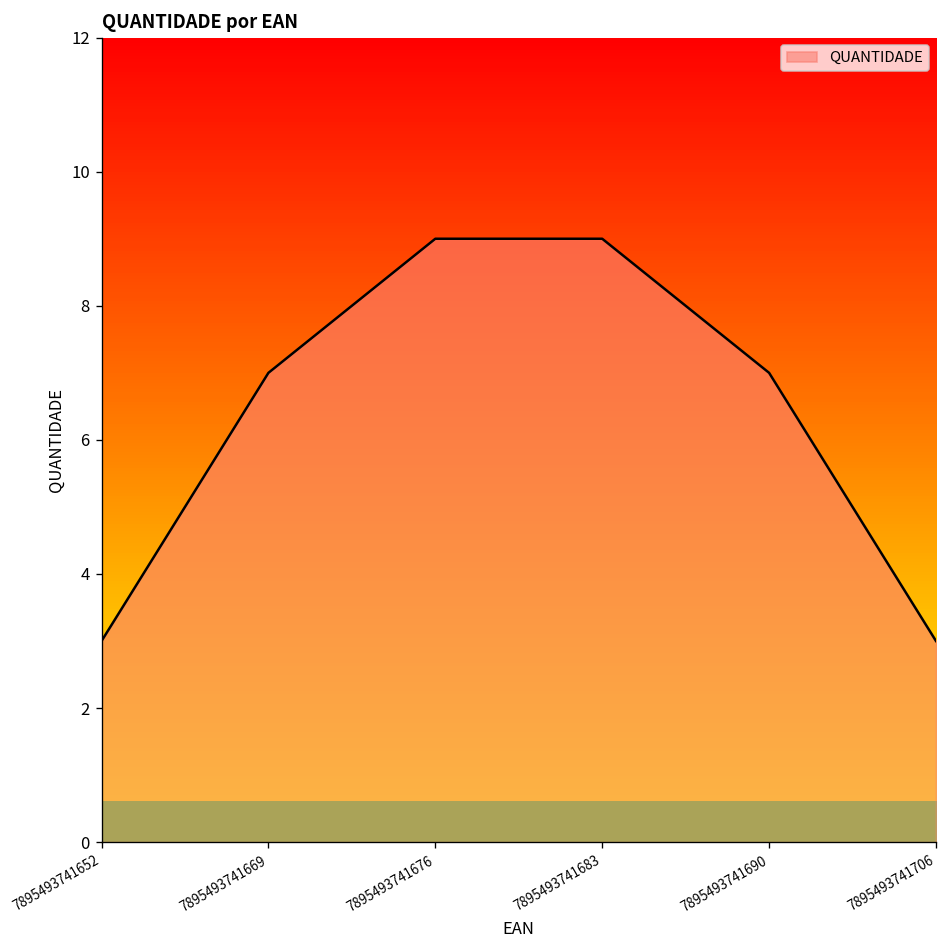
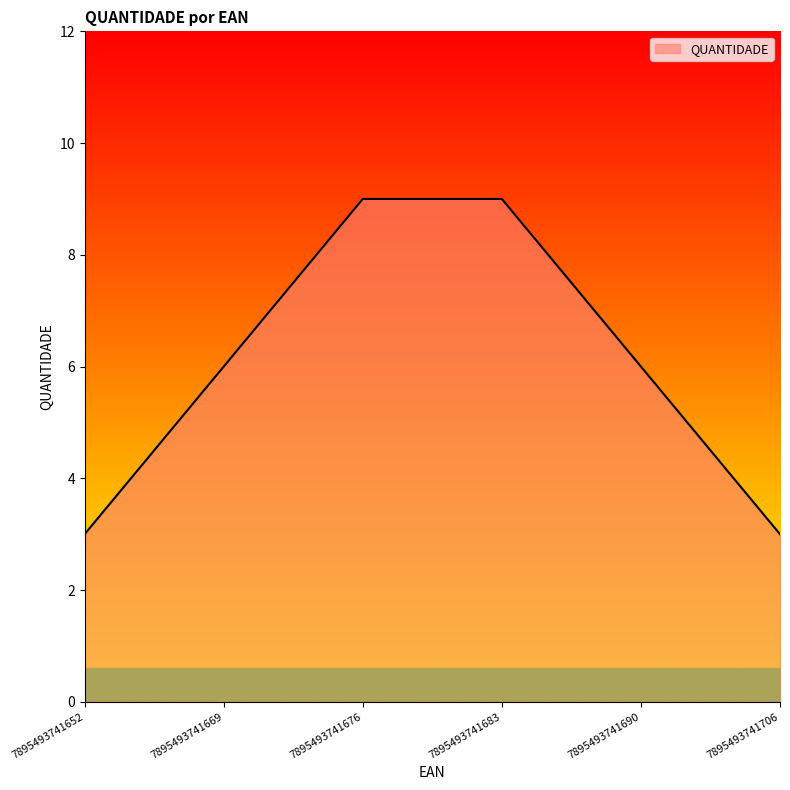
  {
    "7895493741652": 3,
-   "7895493741669": 7,
+   "7895493741669": 6,
    "7895493741676": 9,
    "7895493741683": 9,
-   "7895493741690": 7,
+   "7895493741690": 6,
    "7895493741706": 3
  }
